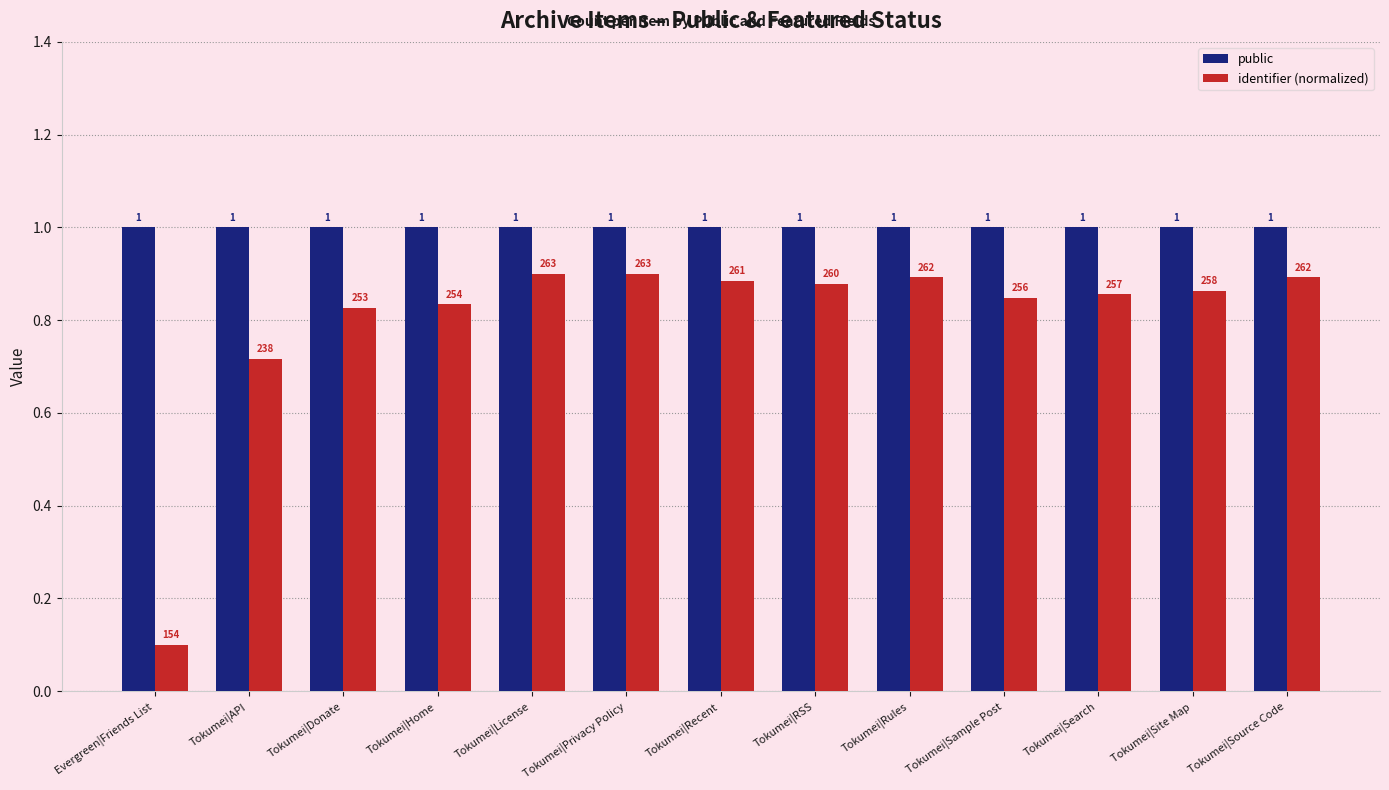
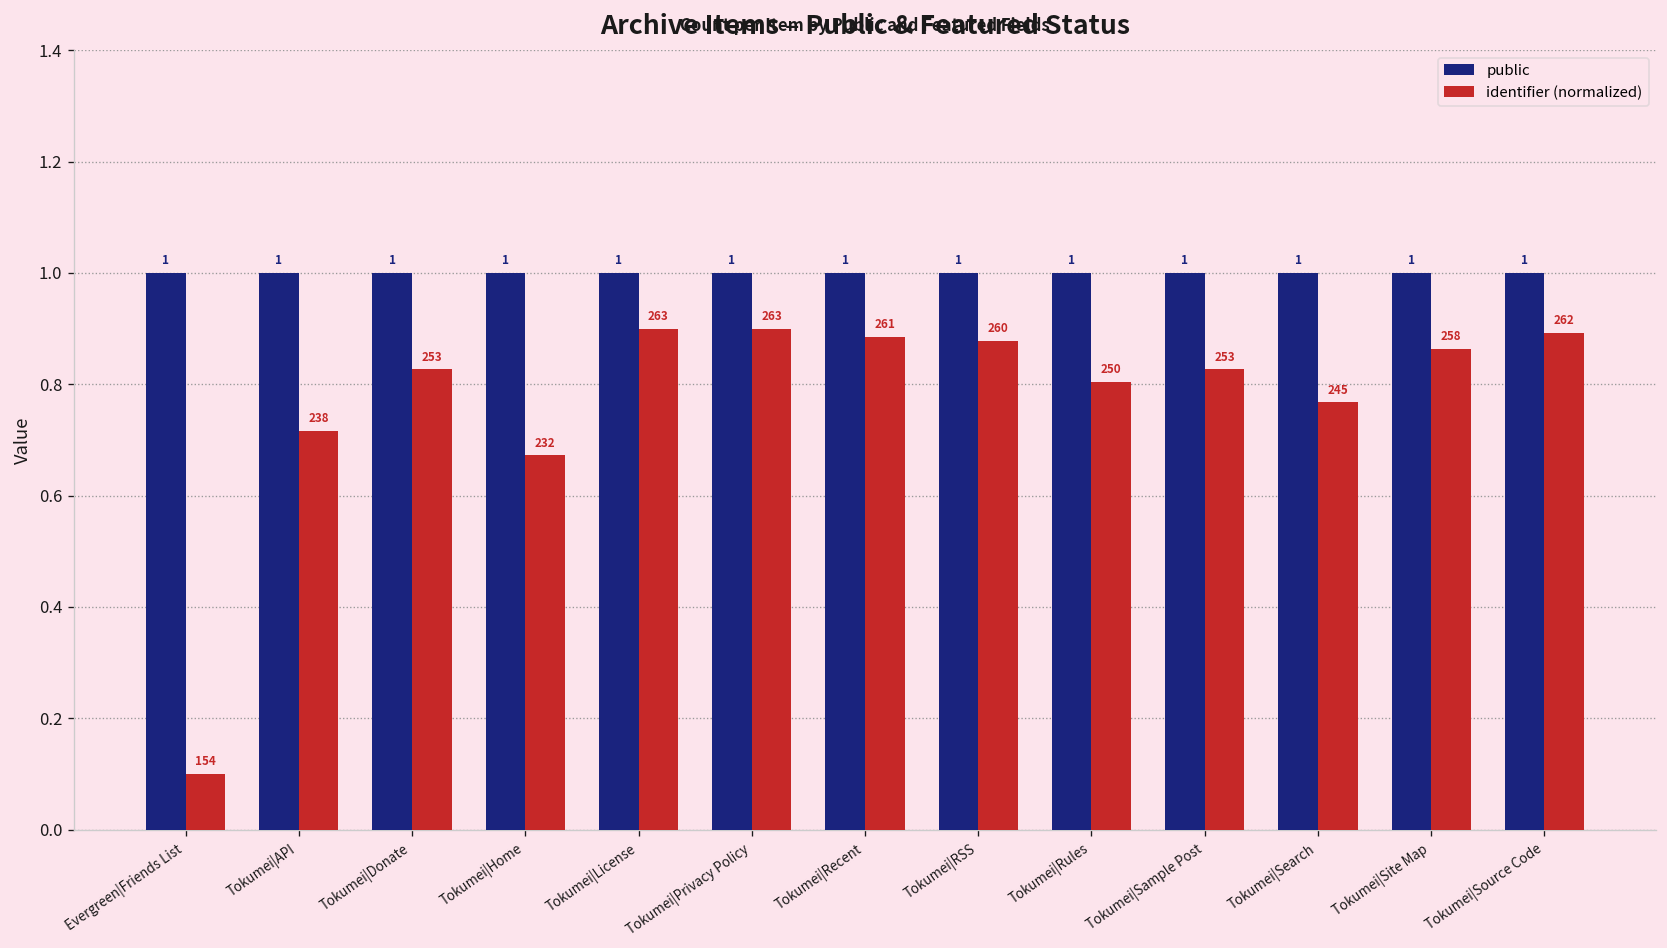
  {
    "public": {
      "Evergreen|Friends List": 1,
      "Tokumei|API": 1,
      "Tokumei|Donate": 1,
      "Tokumei|Home": 1,
      "Tokumei|License": 1,
      "Tokumei|Privacy Policy": 1,
      "Tokumei|Recent": 1,
      "Tokumei|RSS": 1,
      "Tokumei|Rules": 1,
      "Tokumei|Sample Post": 1,
      "Tokumei|Search": 1,
      "Tokumei|Site Map": 1,
      "Tokumei|Source Code": 1
    },
    "identifier (normalized)": {
-     "Tokumei|Home": 254,
-     "Tokumei|Rules": 262,
-     "Tokumei|Sample Post": 256,
-     "Tokumei|Search": 257
+     "Tokumei|Home": 232,
+     "Tokumei|Rules": 250,
+     "Tokumei|Sample Post": 253,
+     "Tokumei|Search": 245
    }
  }
